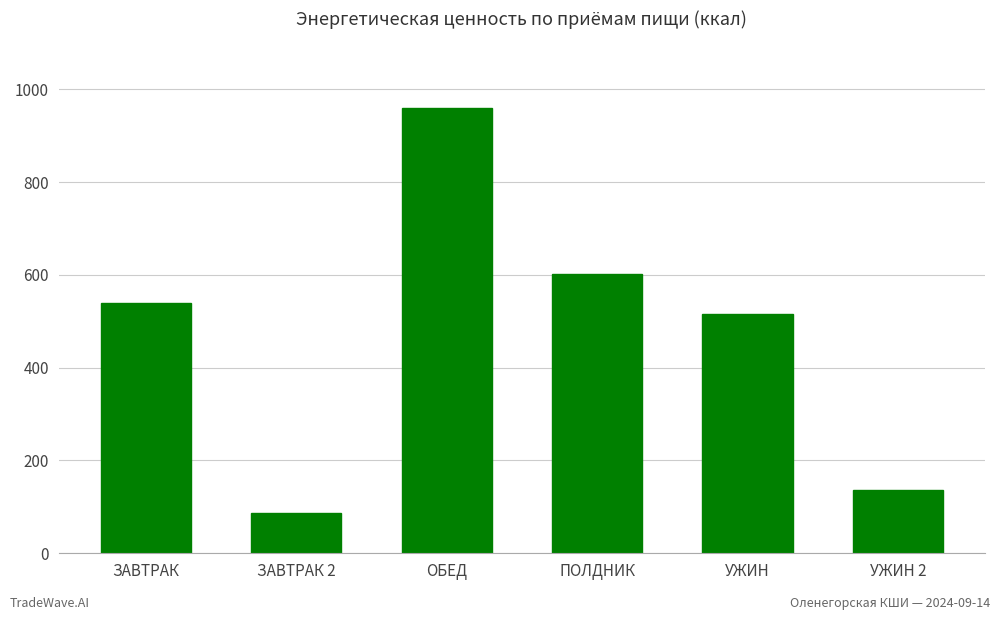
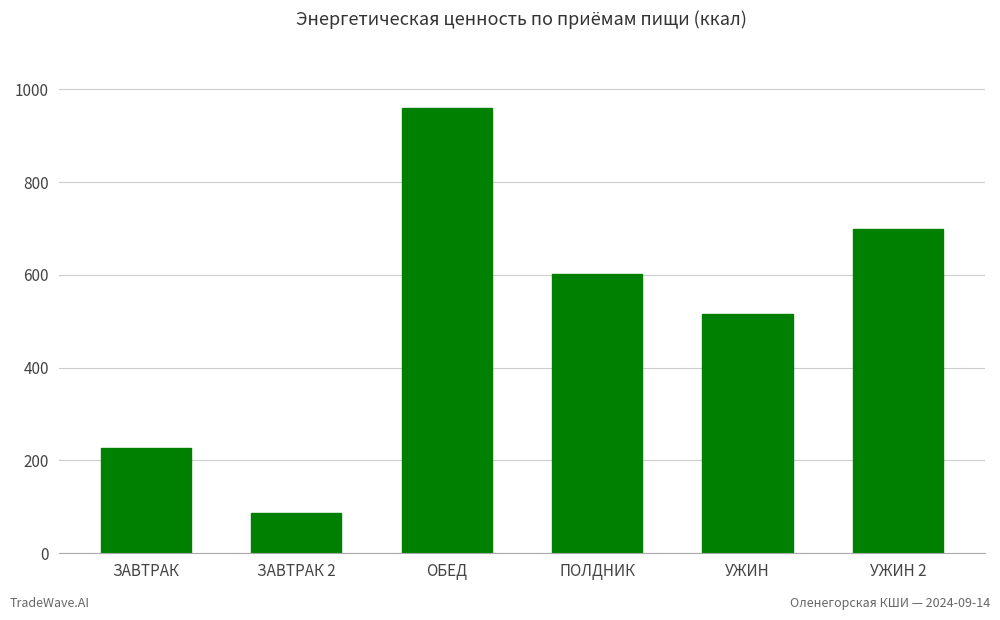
  {
-   "ЗАВТРАК": 540,
+   "ЗАВТРАК": 230,
    "ЗАВТРАК 2": 90,
    "ОБЕД": 960,
    "ПОЛДНИК": 600,
    "УЖИН": 520,
-   "УЖИН 2": 140
+   "УЖИН 2": 700
  }
